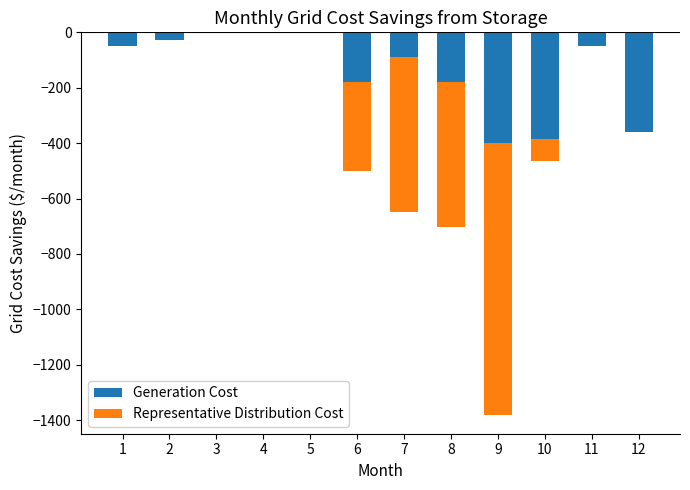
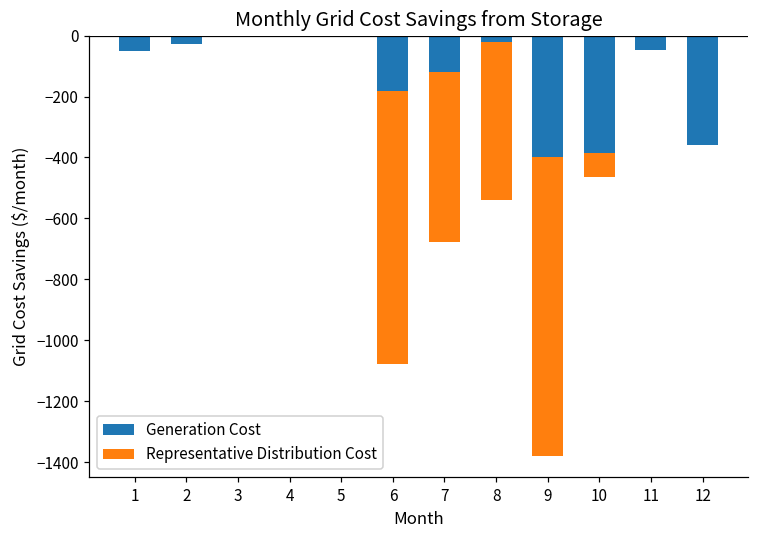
  {
    "Generation Cost": {
      "1": -50,
      "2": -30,
      "3": 0,
      "4": 0,
      "5": 0,
      "6": -180,
-     "7": -90,
-     "8": -180,
+     "7": -120,
+     "8": -20,
      "9": -400,
      "10": -460,
      "11": -50,
      "12": -360
    },
    "Representative Distribution Cost": {
      "1": 0,
      "2": 0,
      "3": 0,
      "4": 0,
      "5": 0,
-     "6": -320,
+     "6": -900,
      "7": -560,
      "8": -520,
      "9": -980,
      "11": 0,
      "12": 0
    }
  }
